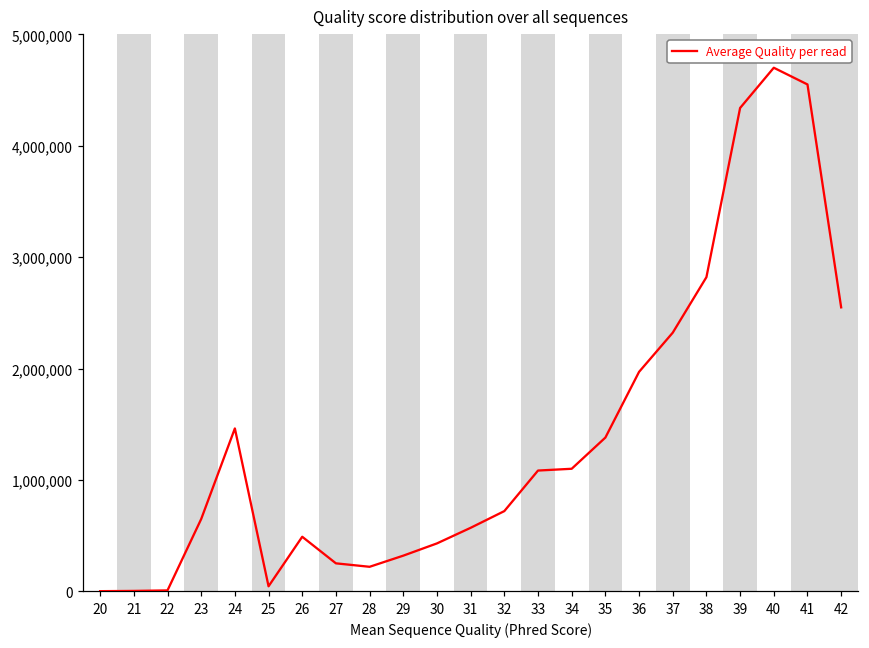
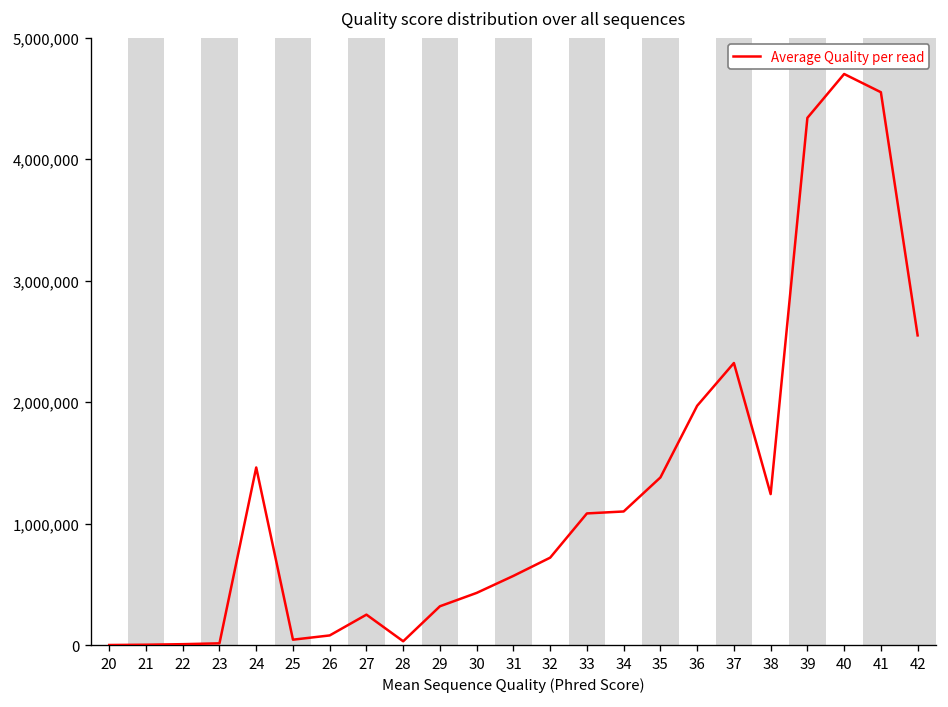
  {
    "20": "0",
    "21": "0",
    "22": "10,000",
-   "23": "650,000",
+   "23": "20,000",
    "24": "1,460,000",
    "25": "50,000",
-   "26": "490,000",
+   "26": "80,000",
    "27": "250,000",
-   "28": "220,000",
+   "28": "30,000",
    "29": "320,000",
    "30": "430,000",
    "31": "570,000",
    "32": "720,000",
    "33": "1,080,000",
    "34": "1,100,000",
    "35": "1,380,000",
    "36": "1,970,000",
    "37": "2,320,000",
-   "38": "2,820,000",
+   "38": "1,240,000",
    "39": "4,340,000",
    "40": "4,700,000",
    "41": "4,550,000",
    "42": "2,550,000"
  }
